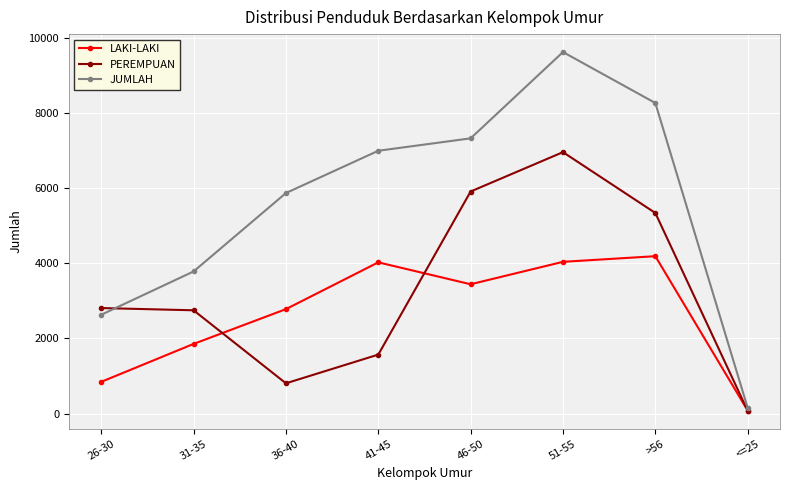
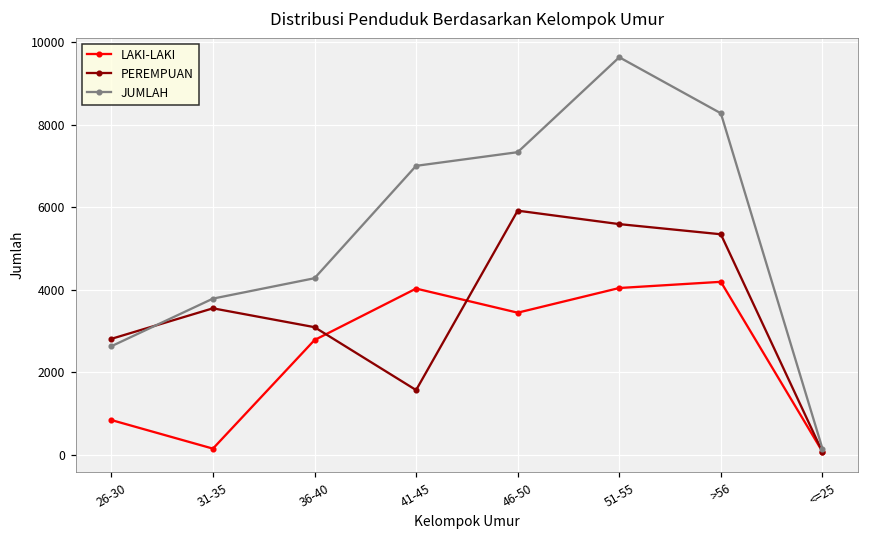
  {
    "LAKI-LAKI": {
      "26-30": 800,
-     "31-35": 1900,
+     "31-35": 200,
      "36-40": 2800,
      "41-45": 4000,
      "46-50": 3400,
      "51-55": 4000,
      ">56": 4200
    },
    "PEREMPUAN": {
      "26-30": 2800,
-     "31-35": 2800,
-     "36-40": 800,
+     "31-35": 3600,
+     "36-40": 3100,
      "41-45": 1600,
      "46-50": 5900,
-     "51-55": 7000,
+     "51-55": 5600,
      ">56": 5300
    },
    "JUMLAH": {
      "26-30": 2600,
      "31-35": 3800,
-     "36-40": 5900,
+     "36-40": 4300,
      "41-45": 7000,
      "46-50": 7300,
      "51-55": 9600,
      ">56": 8300,
      "<=25": 200
    }
  }
